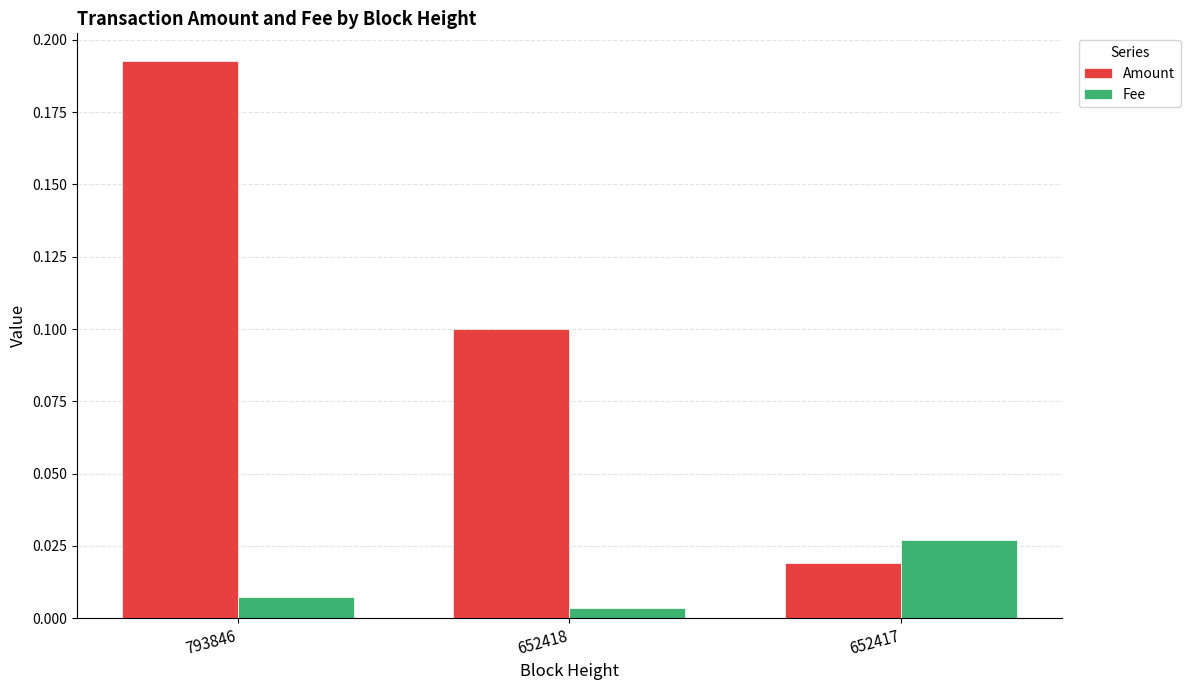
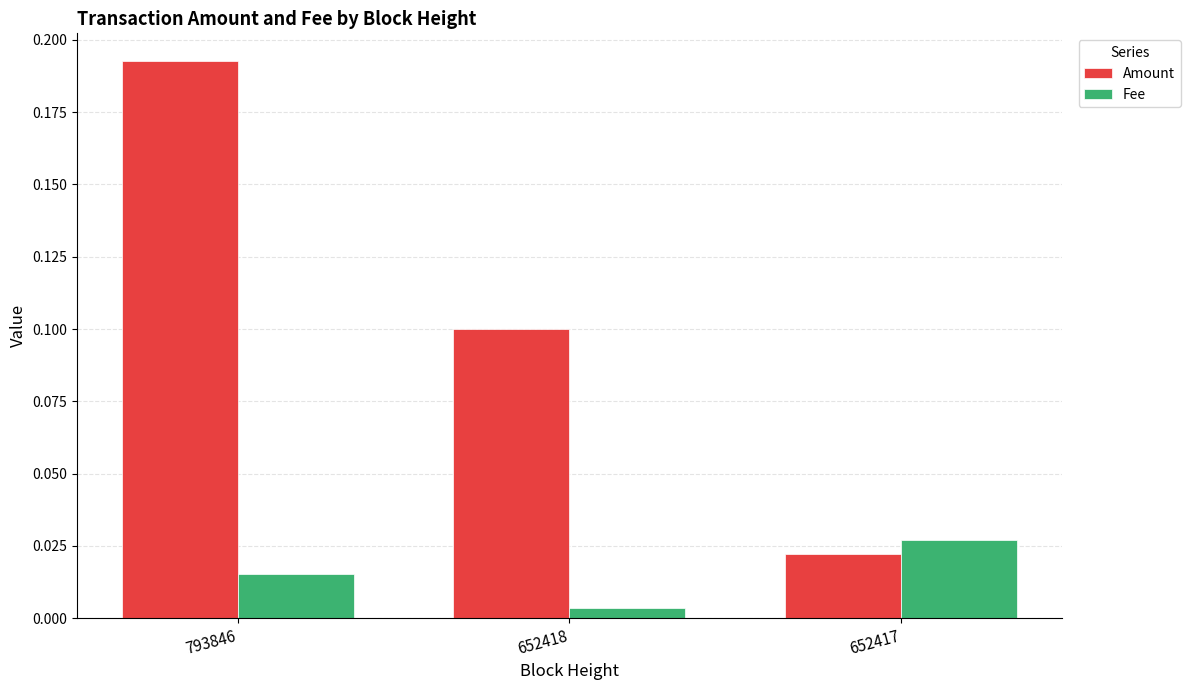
  {
    "Amount": {
      "793846": 0.193,
      "652418": 0.100,
-     "652417": 0.019
+     "652417": 0.022
    },
    "Fee": {
-     "793846": 0.007,
+     "793846": 0.015,
      "652418": 0.004,
      "652417": 0.027
    }
  }
